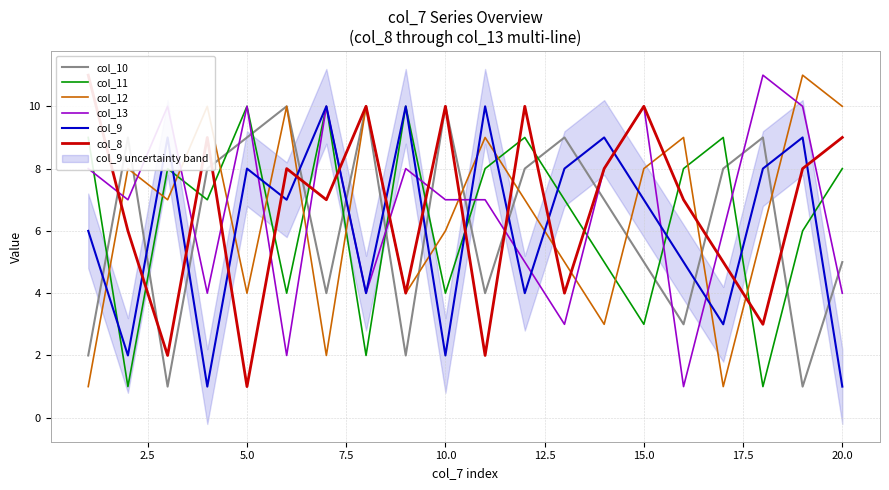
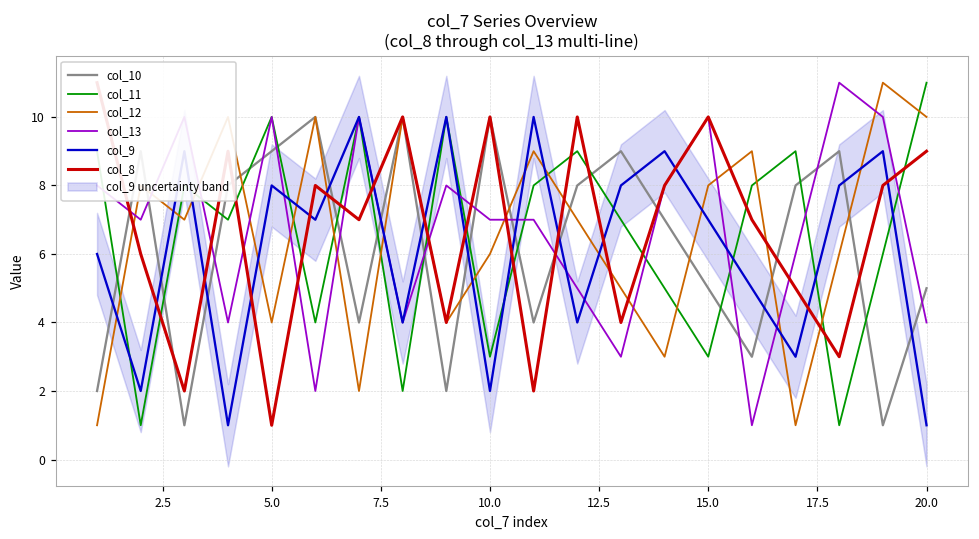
  {
    "col_10": {
      "5.0": 9,
      "15.0": 5,
      "20.0": 5
    },
    "col_11": {
-     "10.0": 4,
+     "10.0": 3,
      "15.0": 3,
-     "20.0": 8
+     "20.0": 11
    },
    "col_12": {
      "5.0": 4,
      "10.0": 6,
      "15.0": 8,
      "20.0": 10
    },
    "col_13": {
      "10.0": 7,
      "20.0": 4
    },
    "col_8": {
      "5.0": 1,
      "20.0": 9
    }
  }
